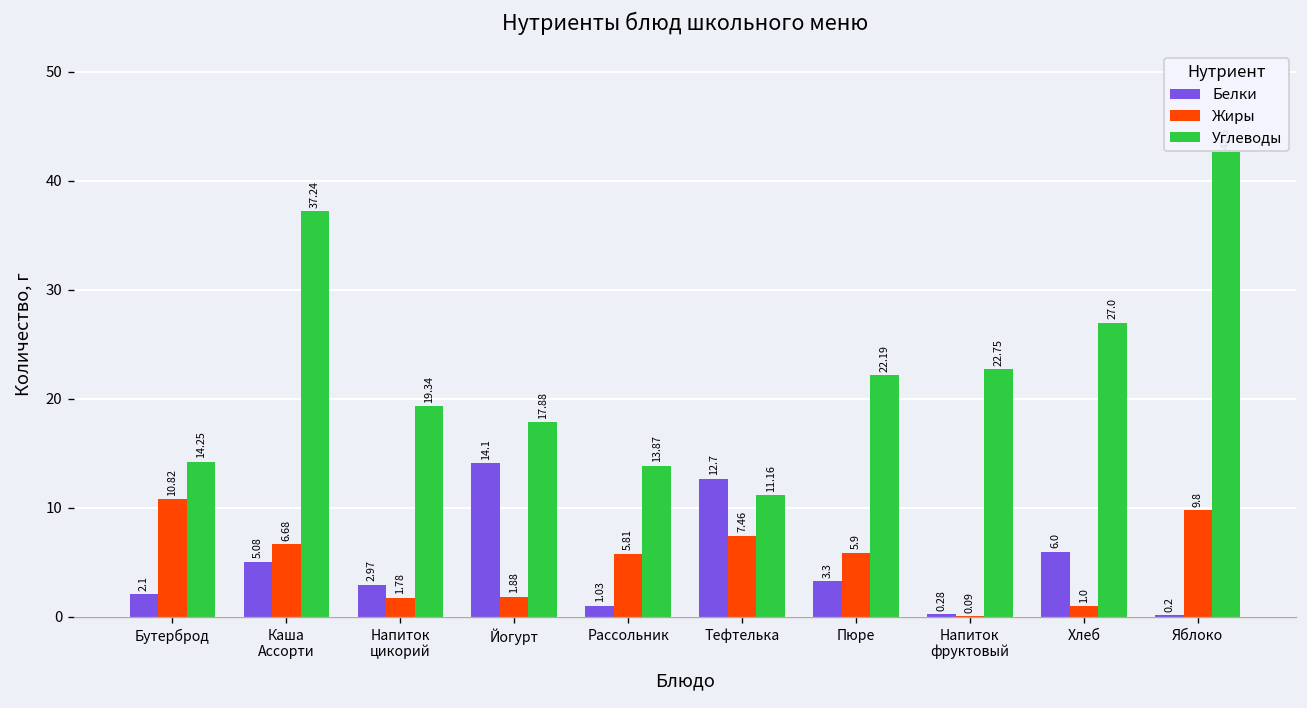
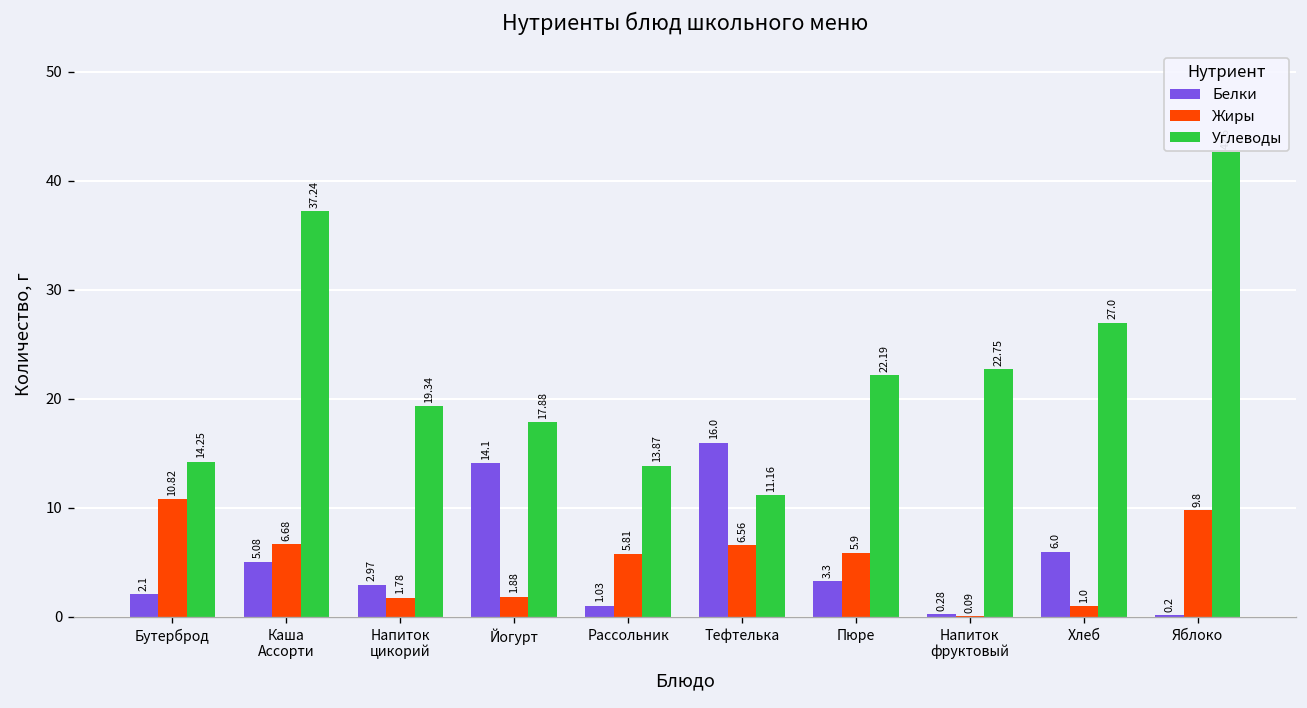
  {
    "Белки": {
      "Бутерброд": 2.1,
      "Каша Ассорти": 5.08,
      "Напиток цикорий": 2.97,
      "Йогурт": 14.1,
      "Рассольник": 1.03,
-     "Тефтелька": 12.7,
+     "Тефтелька": 16.0,
      "Пюре": 3.3,
      "Напиток фруктовый": 0.28,
      "Хлеб": 6.0,
      "Яблоко": 0.2
    },
    "Жиры": {
      "Бутерброд": 10.82,
      "Каша Ассорти": 6.68,
      "Напиток цикорий": 1.78,
      "Йогурт": 1.88,
      "Рассольник": 5.81,
-     "Тефтелька": 7.46,
+     "Тефтелька": 6.56,
      "Пюре": 5.9,
      "Напиток фруктовый": 0.09,
      "Хлеб": 1.0,
      "Яблоко": 9.8
    },
    "Углеводы": {
      "Бутерброд": 14.25,
      "Каша Ассорти": 37.24,
      "Напиток цикорий": 19.34,
      "Йогурт": 17.88,
      "Рассольник": 13.87,
      "Тефтелька": 11.16,
      "Пюре": 22.19,
      "Напиток фруктовый": 22.75,
      "Хлеб": 27.0
    }
  }
